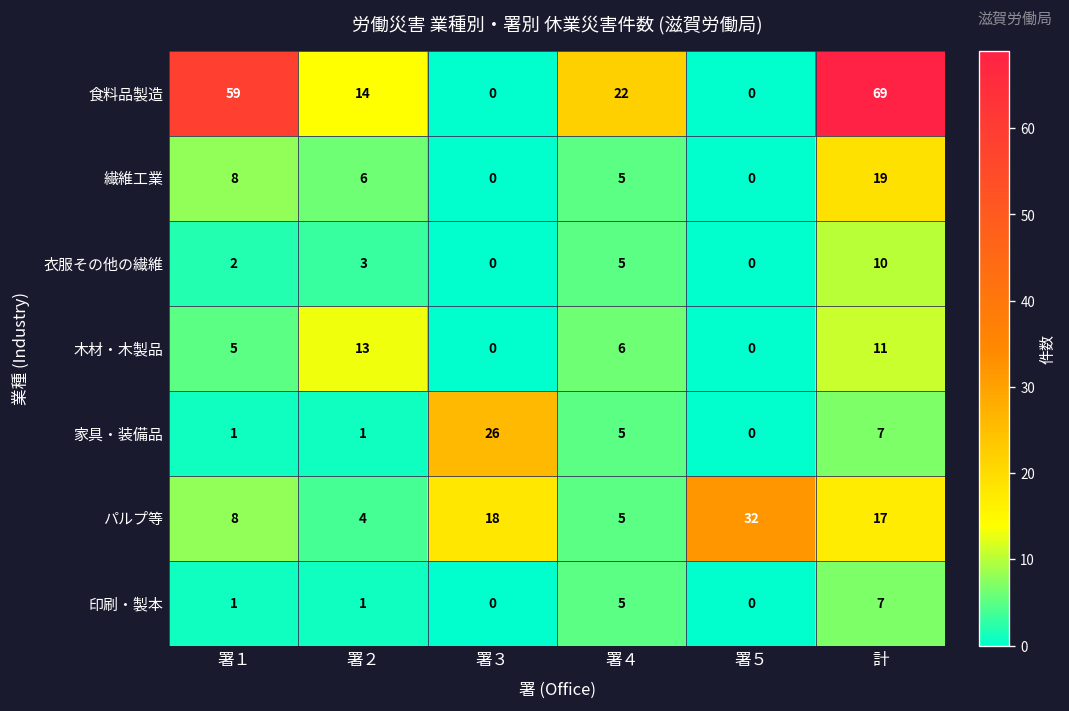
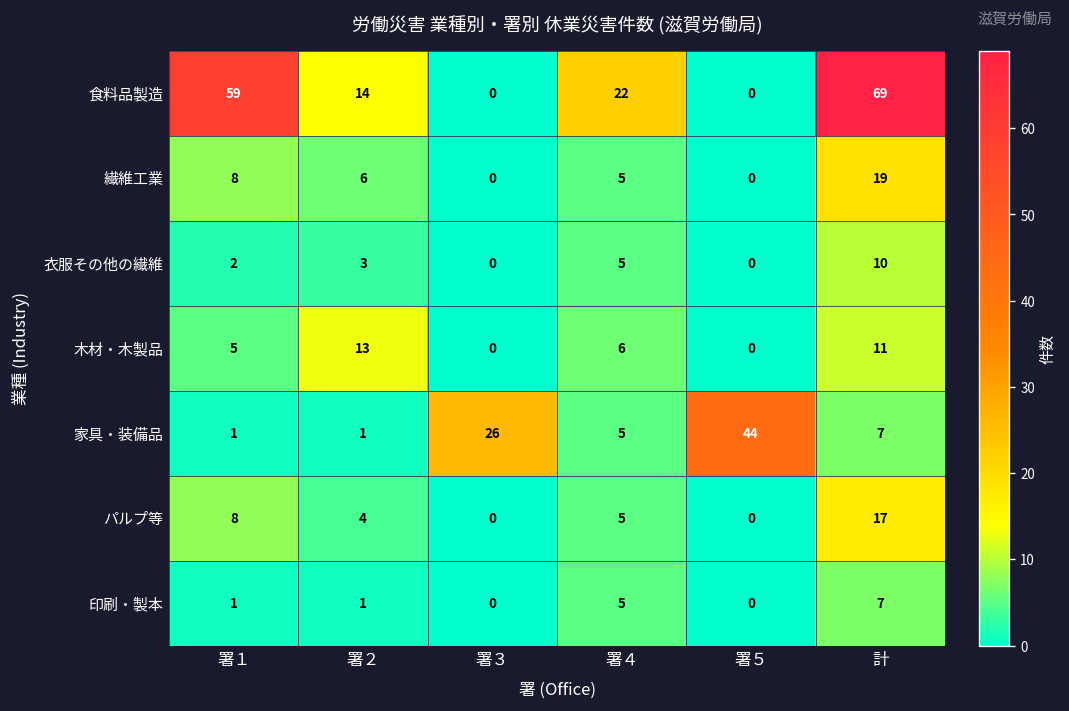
  {
    "食料品製造": {
      "署１": 59,
      "署２": 14,
      "署３": 0,
      "署４": 22,
      "署５": 0,
      "計": 69
    },
    "繊維工業": {
      "署１": 8,
      "署２": 6,
      "署３": 0,
      "署４": 5,
      "署５": 0,
      "計": 19
    },
    "衣服その他の繊維": {
      "署１": 2,
      "署２": 3,
      "署３": 0,
      "署４": 5,
      "署５": 0,
      "計": 10
    },
    "木材・木製品": {
      "署１": 5,
      "署２": 13,
      "署３": 0,
      "署４": 6,
      "署５": 0,
      "計": 11
    },
    "家具・装備品": {
      "署１": 1,
      "署２": 1,
      "署３": 26,
      "署４": 5,
-     "署５": 0,
+     "署５": 44,
      "計": 7
    },
    "パルプ等": {
      "署１": 8,
      "署２": 4,
-     "署３": 18,
+     "署３": 0,
      "署４": 5,
-     "署５": 32,
+     "署５": 0,
      "計": 17
    },
    "印刷・製本": {
      "署１": 1,
      "署２": 1,
      "署３": 0,
      "署４": 5,
      "署５": 0,
      "計": 7
    }
  }
